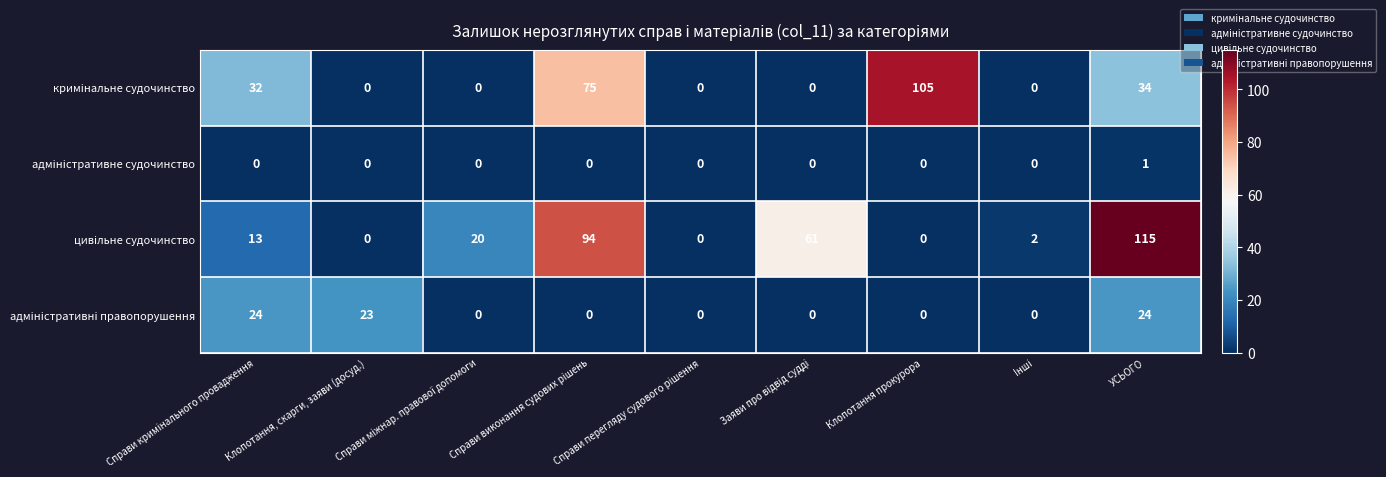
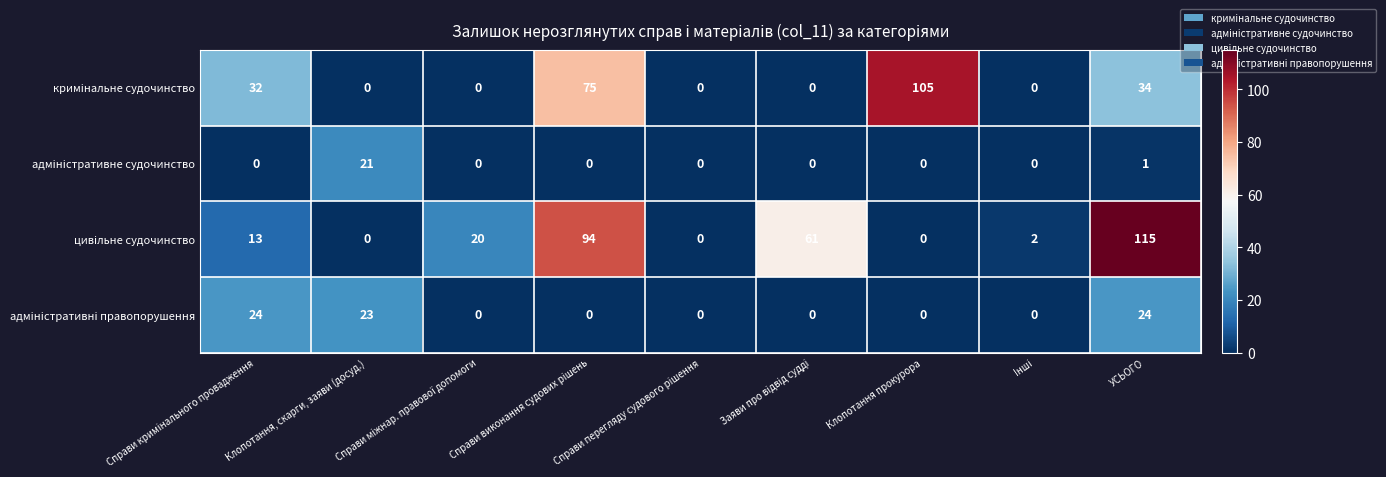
  {
    "кримінальне судочинство": {
      "Справи кримінального провадження": 32,
      "Клопотання, скарги, заяви (досуд.)": 0,
      "Справи міжнар. правової допомоги": 0,
      "Справи виконання судових рішень": 75,
      "Справи перегляду судового рішення": 0,
      "Заяви про відвід судді": 0,
      "Клопотання прокурора": 105,
      "Інші": 0,
      "УСЬОГО": 34
    },
    "адміністративне судочинство": {
      "Справи кримінального провадження": 0,
-     "Клопотання, скарги, заяви (досуд.)": 0,
+     "Клопотання, скарги, заяви (досуд.)": 21,
      "Справи міжнар. правової допомоги": 0,
      "Справи виконання судових рішень": 0,
      "Справи перегляду судового рішення": 0,
      "Заяви про відвід судді": 0,
      "Клопотання прокурора": 0,
      "Інші": 0,
      "УСЬОГО": 1
    },
    "цивільне судочинство": {
      "Справи кримінального провадження": 13,
      "Клопотання, скарги, заяви (досуд.)": 0,
      "Справи міжнар. правової допомоги": 20,
      "Справи виконання судових рішень": 94,
      "Справи перегляду судового рішення": 0,
      "Клопотання прокурора": 0,
      "Інші": 2,
      "УСЬОГО": 115
    },
    "адміністративні правопорушення": {
      "Справи кримінального провадження": 24,
      "Клопотання, скарги, заяви (досуд.)": 23,
      "Справи міжнар. правової допомоги": 0,
      "Справи виконання судових рішень": 0,
      "Справи перегляду судового рішення": 0,
      "Заяви про відвід судді": 0,
      "Клопотання прокурора": 0,
      "Інші": 0,
      "УСЬОГО": 24
    }
  }
